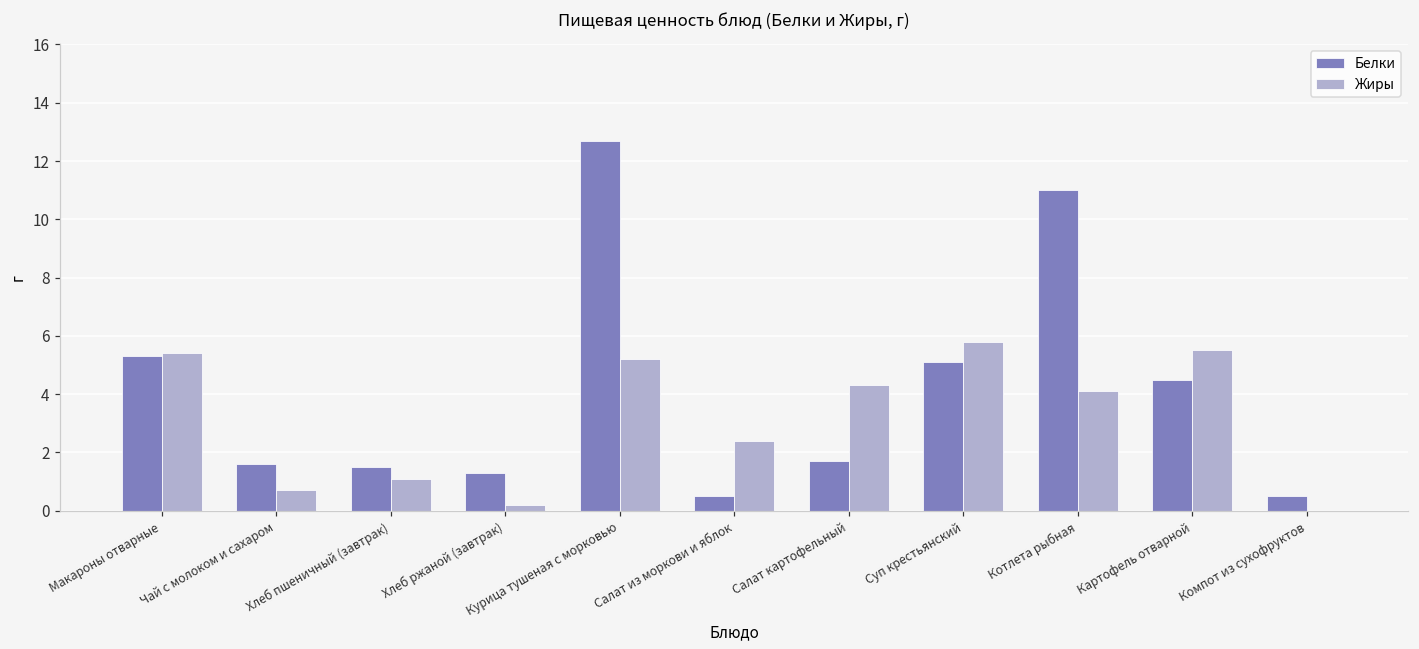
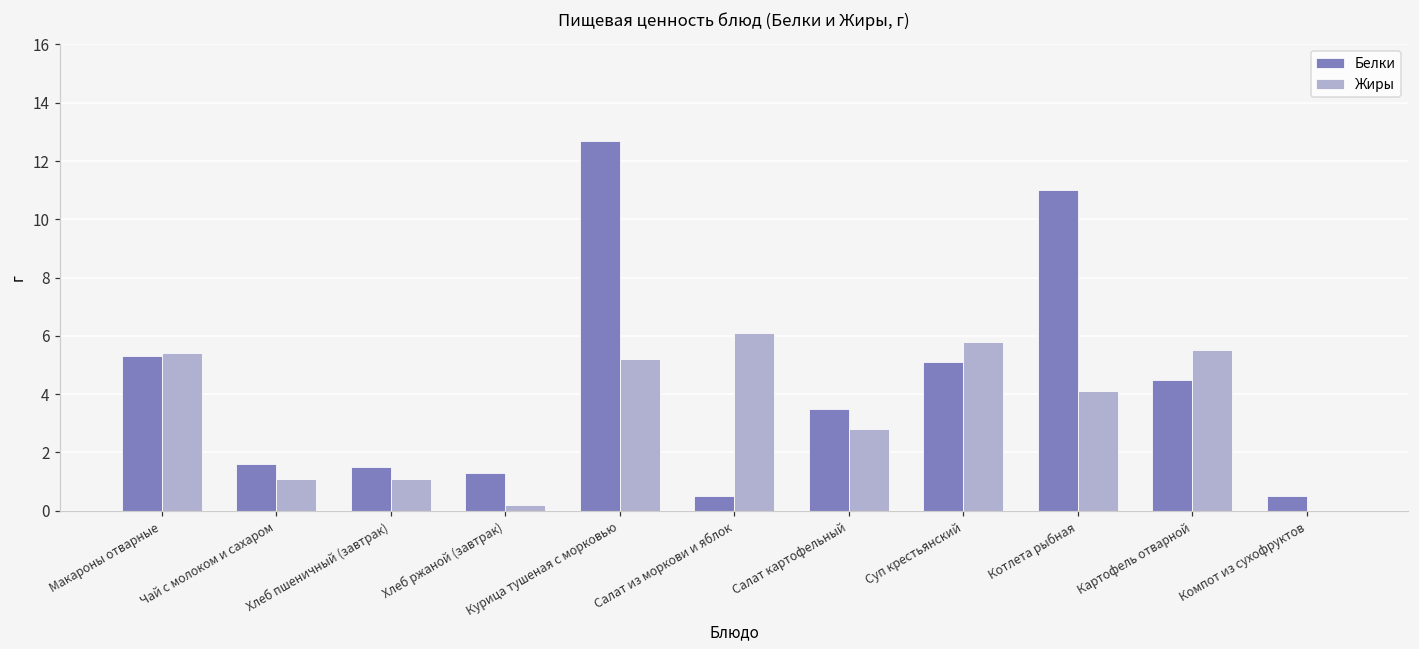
  {
    "Белки": {
      "Макароны отварные": 5.3,
      "Чай с молоком и сахаром": 1.6,
      "Хлеб пшеничный (завтрак)": 1.5,
      "Хлеб ржаной (завтрак)": 1.3,
      "Курица тушеная с морковью": 12.7,
      "Салат из моркови и яблок": 0.5,
-     "Салат картофельный": 1.7,
+     "Салат картофельный": 3.5,
      "Суп крестьянский": 5.1,
      "Котлета рыбная": 11.0,
      "Картофель отварной": 4.5,
      "Компот из сухофруктов": 0.5
    },
    "Жиры": {
      "Макароны отварные": 5.4,
-     "Чай с молоком и сахаром": 0.7,
+     "Чай с молоком и сахаром": 1.1,
      "Хлеб пшеничный (завтрак)": 1.1,
      "Хлеб ржаной (завтрак)": 0.2,
      "Курица тушеная с морковью": 5.2,
-     "Салат из моркови и яблок": 2.4,
-     "Салат картофельный": 4.3,
+     "Салат из моркови и яблок": 6.1,
+     "Салат картофельный": 2.8,
      "Суп крестьянский": 5.8,
      "Котлета рыбная": 4.1,
      "Картофель отварной": 5.5,
      "Компот из сухофруктов": 0.0
    }
  }
